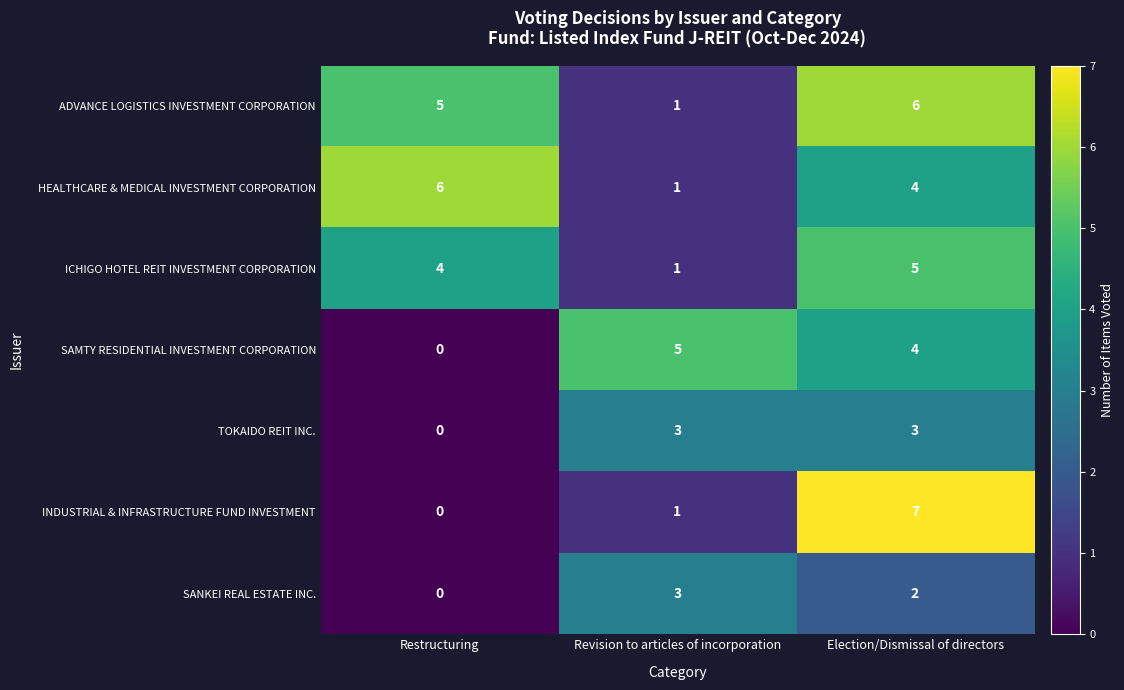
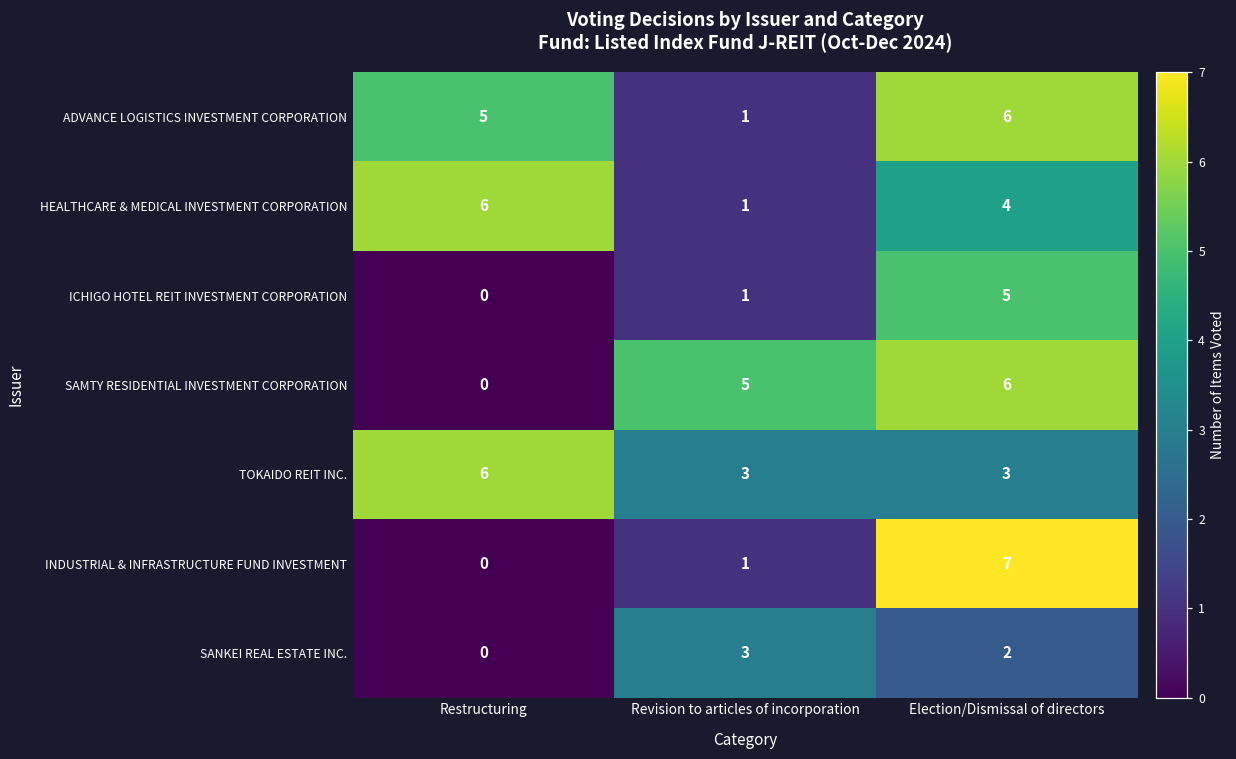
  {
    "ADVANCE LOGISTICS INVESTMENT CORPORATION": {
      "Restructuring": 5,
      "Revision to articles of incorporation": 1,
      "Election/Dismissal of directors": 6
    },
    "HEALTHCARE & MEDICAL INVESTMENT CORPORATION": {
      "Restructuring": 6,
      "Revision to articles of incorporation": 1,
      "Election/Dismissal of directors": 4
    },
    "ICHIGO HOTEL REIT INVESTMENT CORPORATION": {
-     "Restructuring": 4,
+     "Restructuring": 0,
      "Revision to articles of incorporation": 1,
      "Election/Dismissal of directors": 5
    },
    "SAMTY RESIDENTIAL INVESTMENT CORPORATION": {
      "Restructuring": 0,
      "Revision to articles of incorporation": 5,
-     "Election/Dismissal of directors": 4
+     "Election/Dismissal of directors": 6
    },
    "TOKAIDO REIT INC.": {
-     "Restructuring": 0,
+     "Restructuring": 6,
      "Revision to articles of incorporation": 3,
      "Election/Dismissal of directors": 3
    },
    "INDUSTRIAL & INFRASTRUCTURE FUND INVESTMENT": {
      "Restructuring": 0,
      "Revision to articles of incorporation": 1,
      "Election/Dismissal of directors": 7
    },
    "SANKEI REAL ESTATE INC.": {
      "Restructuring": 0,
      "Revision to articles of incorporation": 3,
      "Election/Dismissal of directors": 2
    }
  }
